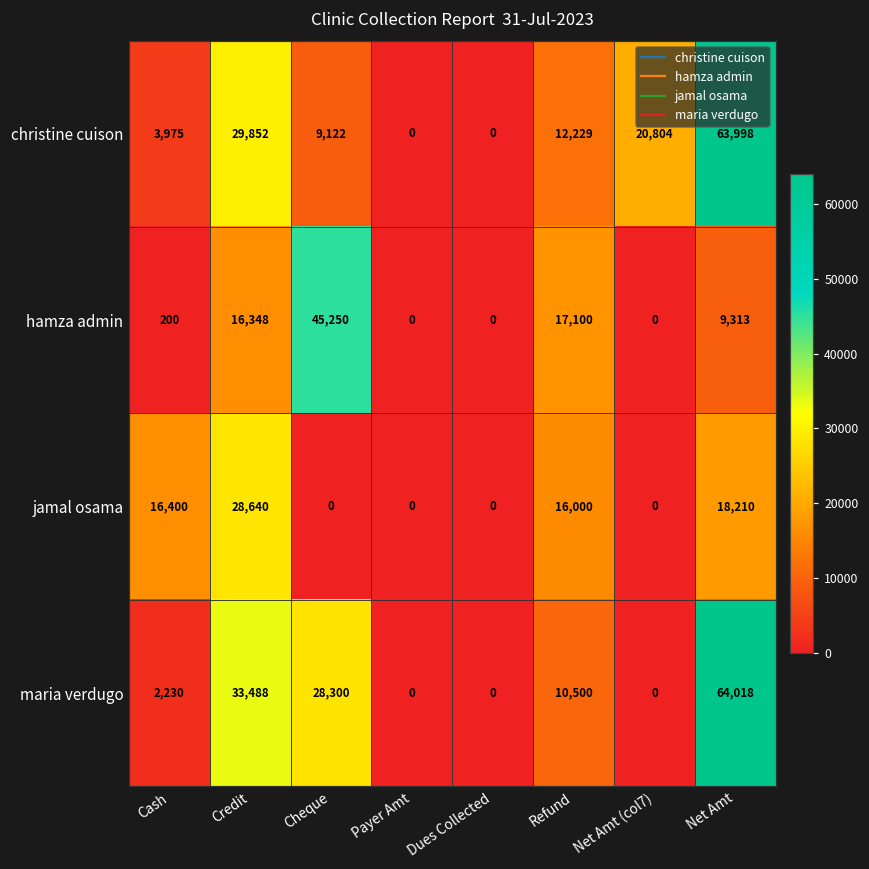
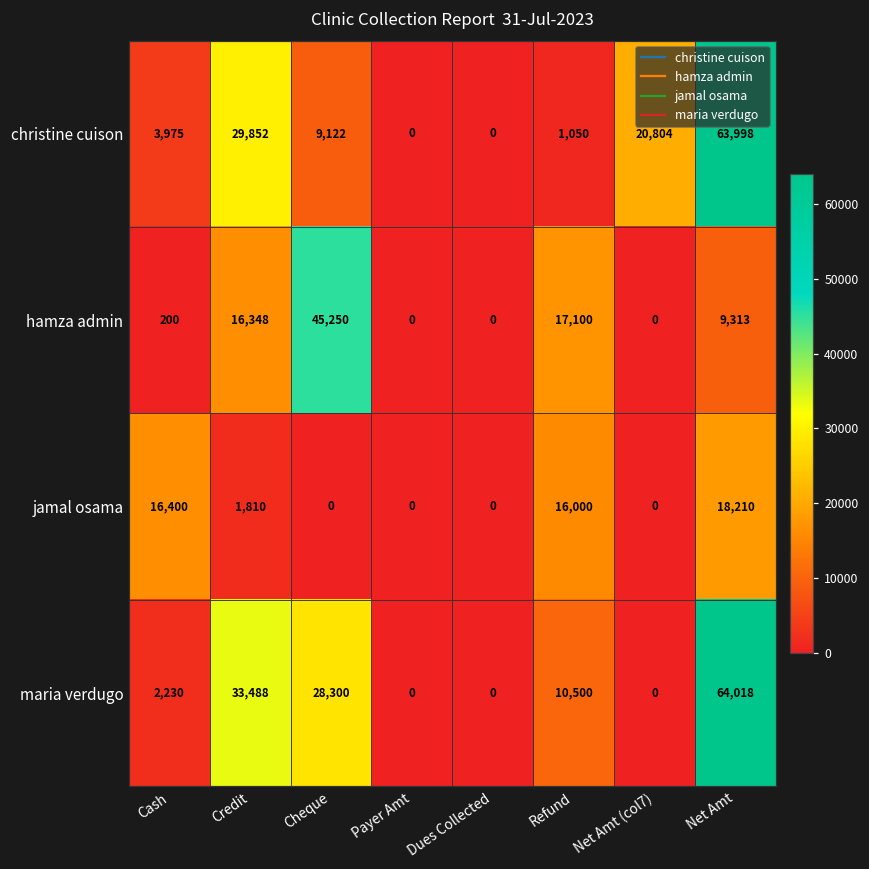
  {
    "christine cuison": {
      "Cash": "3,975",
      "Credit": "29,852",
      "Cheque": "9,122",
      "Payer Amt": "0",
      "Dues Collected": "0",
-     "Refund": "12,229",
+     "Refund": "1,050",
      "Net Amt (col7)": "20,804",
      "Net Amt": "63,998"
    },
    "hamza admin": {
      "Cash": "200",
      "Credit": "16,348",
      "Cheque": "45,250",
      "Payer Amt": "0",
      "Dues Collected": "0",
      "Refund": "17,100",
      "Net Amt (col7)": "0",
      "Net Amt": "9,313"
    },
    "jamal osama": {
      "Cash": "16,400",
-     "Credit": "28,640",
+     "Credit": "1,810",
      "Cheque": "0",
      "Payer Amt": "0",
      "Dues Collected": "0",
      "Refund": "16,000",
      "Net Amt (col7)": "0",
      "Net Amt": "18,210"
    },
    "maria verdugo": {
      "Cash": "2,230",
      "Credit": "33,488",
      "Cheque": "28,300",
      "Payer Amt": "0",
      "Dues Collected": "0",
      "Refund": "10,500",
      "Net Amt (col7)": "0",
      "Net Amt": "64,018"
    }
  }
